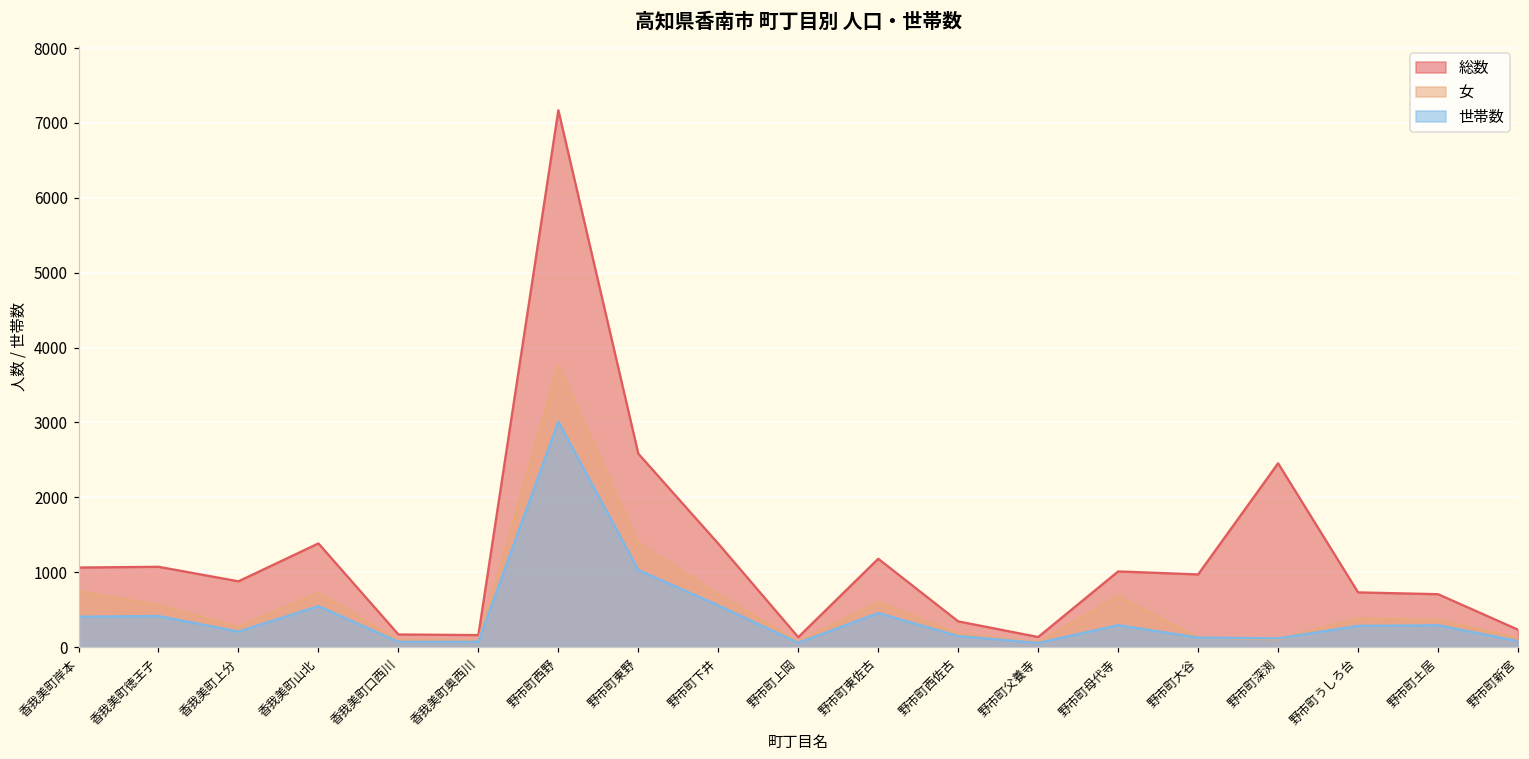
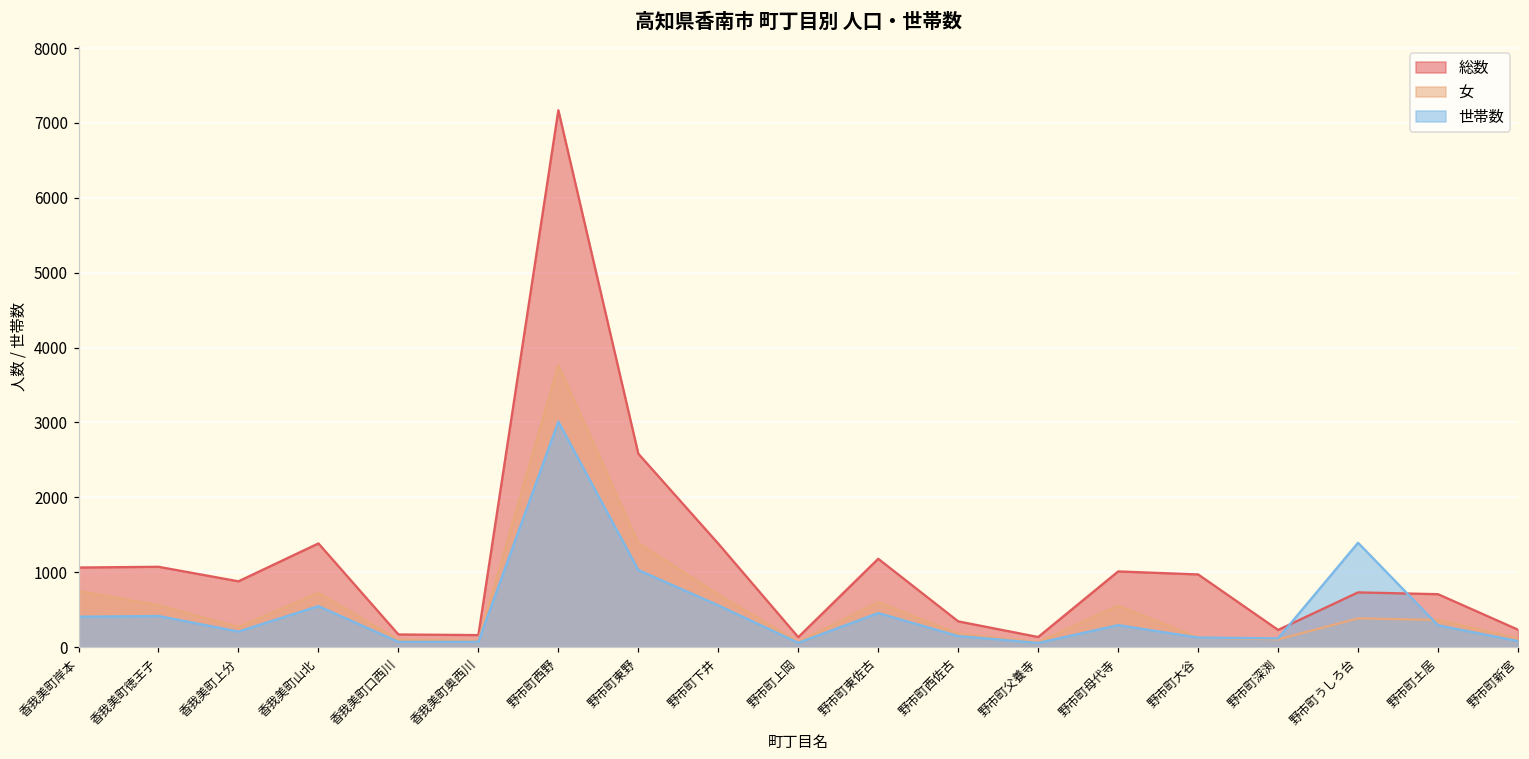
  {
    "総数": {
      "香我美町岸本": 1100,
      "香我美町徳王子": 1100,
      "香我美町上分": 900,
      "香我美町山北": 1400,
      "香我美町口西川": 200,
      "香我美町奥西川": 200,
      "野市町西野": 7200,
      "野市町東野": 2600,
      "野市町下井": 1400,
      "野市町上岡": 100,
      "野市町東佐古": 1200,
      "野市町西佐古": 300,
      "野市町父養寺": 100,
      "野市町母代寺": 1000,
      "野市町大谷": 1000,
-     "野市町深渕": 2500,
+     "野市町深渕": 200,
      "野市町うしろ台": 700,
      "野市町土居": 700,
      "野市町新宮": 200
    },
    "女": {
      "香我美町岸本": 700,
      "香我美町徳王子": 600,
      "香我美町上分": 300,
      "香我美町山北": 700,
      "野市町西野": 3800,
      "野市町東野": 1400,
      "野市町下井": 700,
      "野市町東佐古": 600,
-     "野市町母代寺": 700,
+     "野市町母代寺": 600,
      "野市町うしろ台": 400,
      "野市町土居": 400
    },
    "世帯数": {
      "香我美町岸本": 400,
      "香我美町徳王子": 400,
      "香我美町上分": 200,
      "香我美町山北": 500,
      "野市町西野": 3000,
      "野市町東野": 1000,
      "野市町下井": 600,
      "野市町東佐古": 500,
      "野市町母代寺": 300,
-     "野市町うしろ台": 300,
+     "野市町うしろ台": 1400,
      "野市町土居": 300
    }
  }
